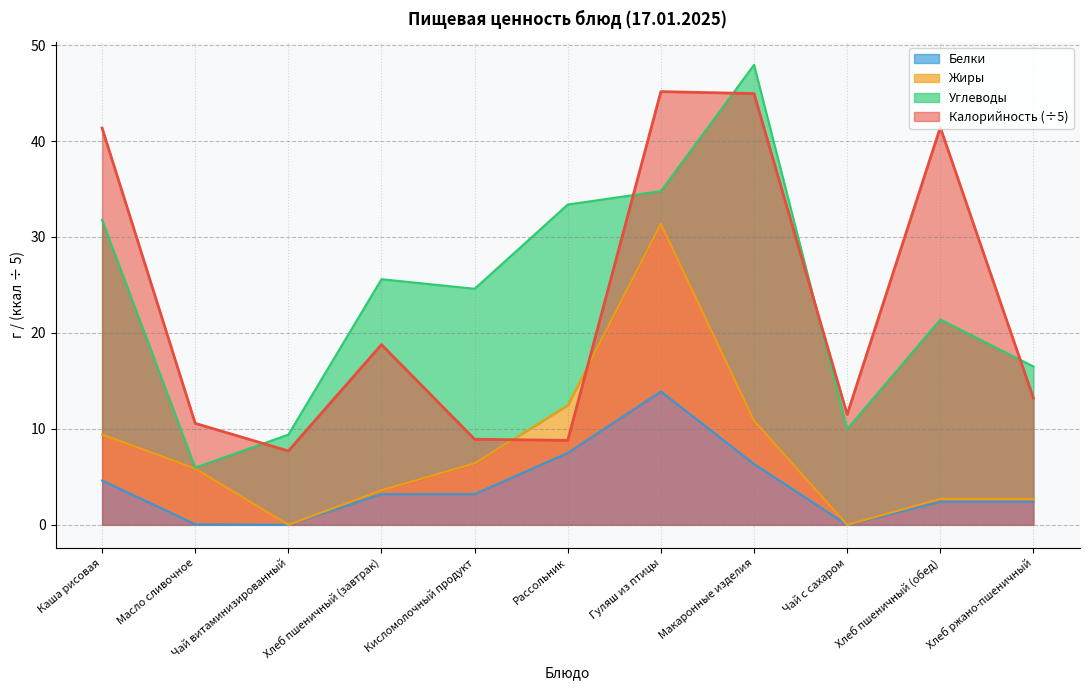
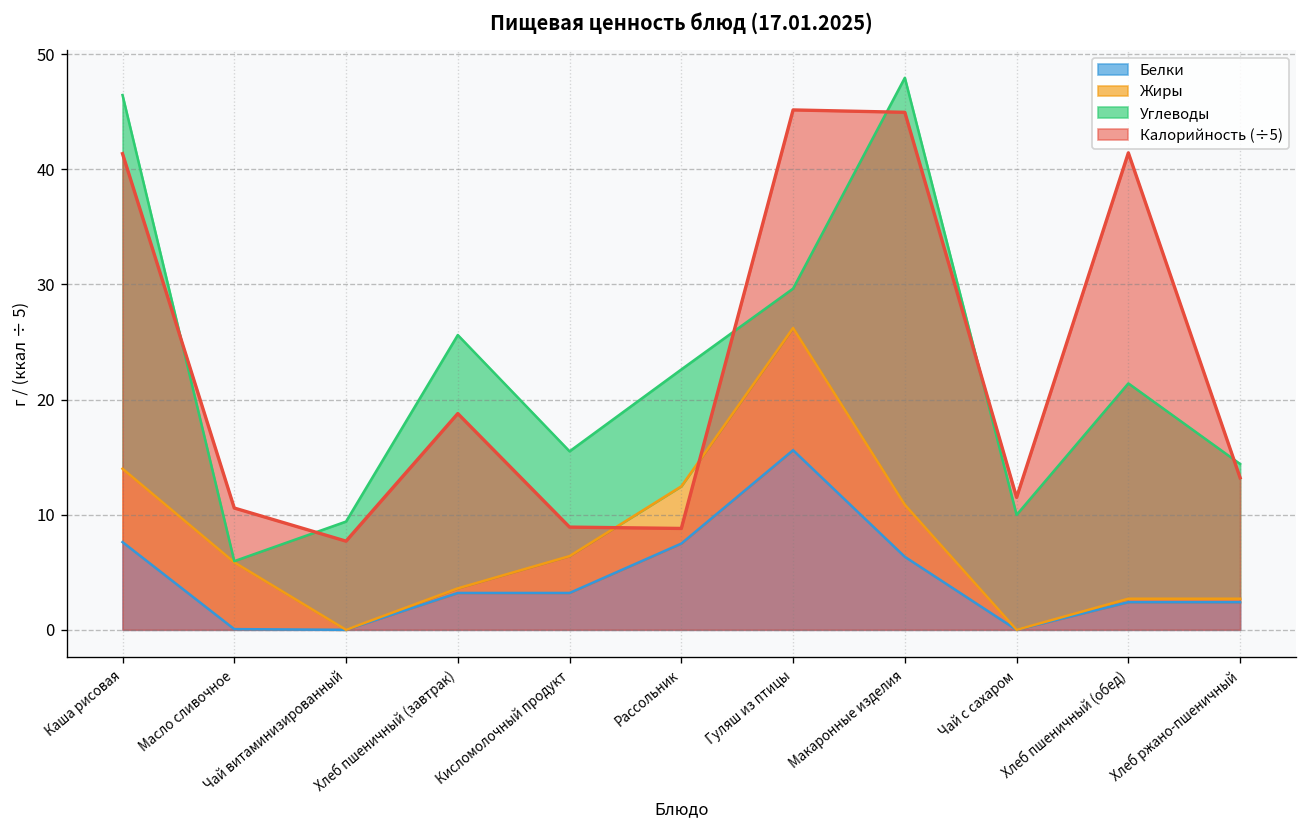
  {
    "Белки": {
-     "Каша рисовая": 5,
+     "Каша рисовая": 8,
      "Масло сливочное": 0,
      "Хлеб пшеничный (завтрак)": 3,
      "Кисломолочный продукт": 3,
      "Рассольник": 7,
-     "Гуляш из птицы": 14,
+     "Гуляш из птицы": 16,
      "Макаронные изделия": 6,
      "Хлеб пшеничный (обед)": 2,
      "Хлеб ржано-пшеничный": 2
    },
    "Жиры": {
-     "Каша рисовая": 5,
+     "Каша рисовая": 6,
      "Хлеб пшеничный (завтрак)": 0,
      "Кисломолочный продукт": 3,
      "Рассольник": 5,
-     "Гуляш из птицы": 17,
+     "Гуляш из птицы": 11,
      "Макаронные изделия": 5,
      "Хлеб пшеничный (обед)": 0,
      "Хлеб ржано-пшеничный": 0
    },
    "Углеводы": {
-     "Каша рисовая": 22,
+     "Каша рисовая": 32,
      "Чай витаминизированный": 9,
      "Хлеб пшеничный (завтрак)": 22,
-     "Кисломолочный продукт": 18,
-     "Рассольник": 21,
+     "Кисломолочный продукт": 9,
+     "Рассольник": 10,
      "Гуляш из птицы": 3,
      "Макаронные изделия": 37,
      "Чай с сахаром": 10,
      "Хлеб пшеничный (обед)": 19,
-     "Хлеб ржано-пшеничный": 14
+     "Хлеб ржано-пшеничный": 12
    },
    "Калорийность (÷5)": {
      "Каша рисовая": 41,
      "Масло сливочное": 11,
      "Чай витаминизированный": 8,
      "Хлеб пшеничный (завтрак)": 19,
      "Кисломолочный продукт": 9,
      "Рассольник": 9,
      "Гуляш из птицы": 45,
      "Макаронные изделия": 45,
      "Чай с сахаром": 12,
      "Хлеб ржано-пшеничный": 13
    }
  }
